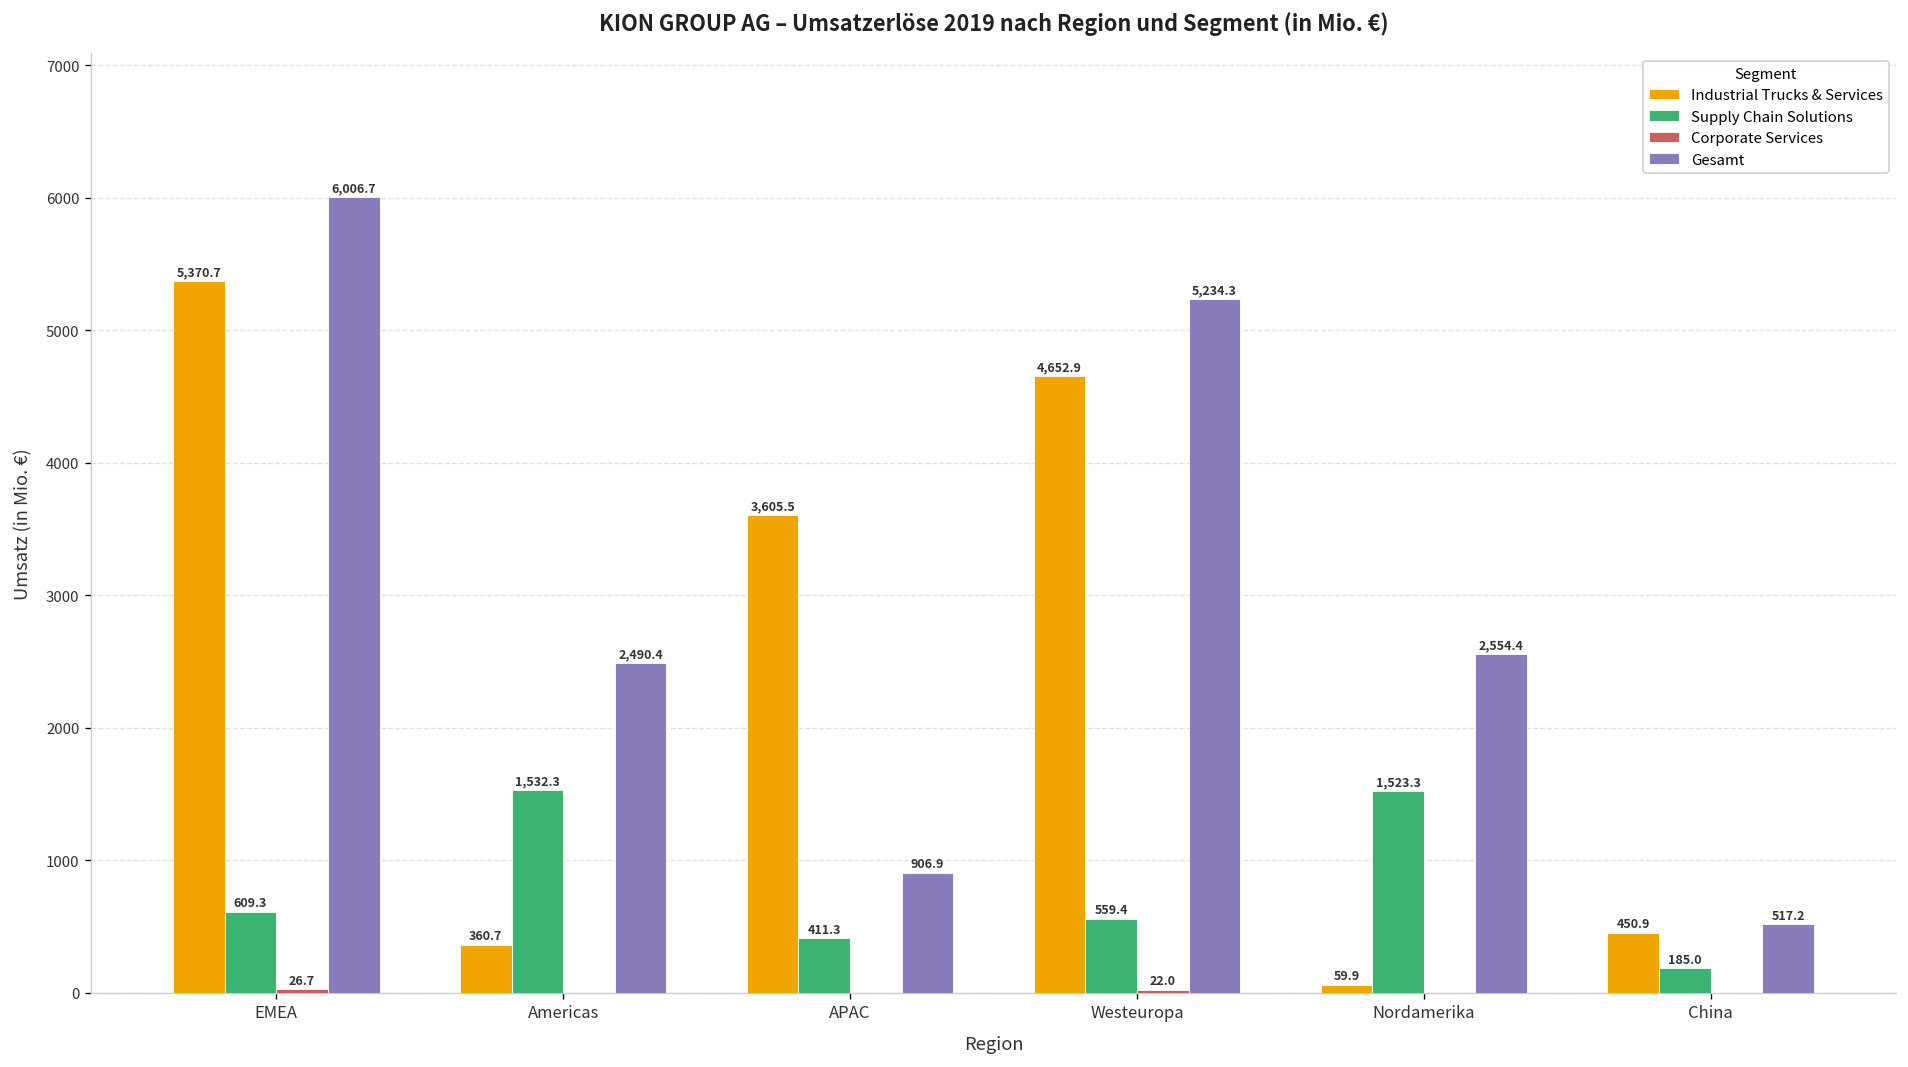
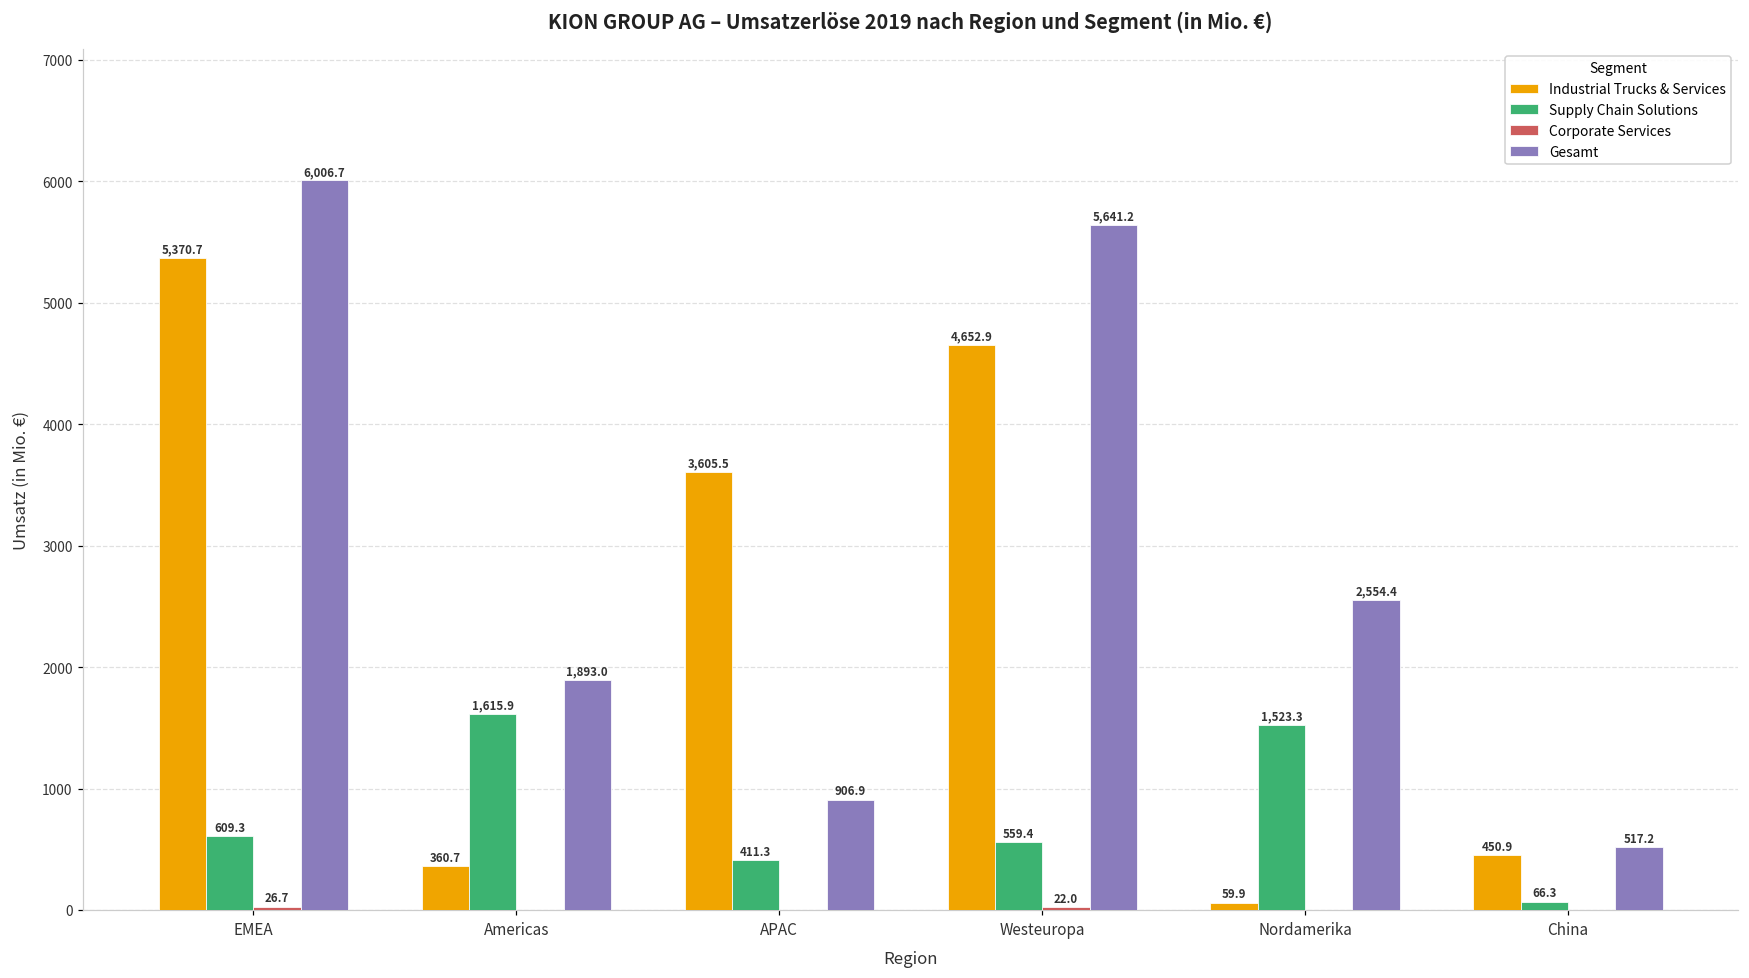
  {
    "Industrial Trucks & Services": {
      "EMEA": "5,370.7",
      "Americas": "360.7",
      "APAC": "3,605.5",
      "Westeuropa": "4,652.9",
      "Nordamerika": "59.9",
      "China": "450.9"
    },
    "Supply Chain Solutions": {
      "EMEA": "609.3",
-     "Americas": "1,532.3",
+     "Americas": "1,615.9",
      "APAC": "411.3",
      "Westeuropa": "559.4",
      "Nordamerika": "1,523.3",
-     "China": "185.0"
+     "China": "66.3"
    },
    "Corporate Services": {
      "EMEA": "26.7",
      "Westeuropa": "22.0"
    },
    "Gesamt": {
      "EMEA": "6,006.7",
-     "Americas": "2,490.4",
+     "Americas": "1,893.0",
      "APAC": "906.9",
-     "Westeuropa": "5,234.3",
+     "Westeuropa": "5,641.2",
      "Nordamerika": "2,554.4",
      "China": "517.2"
    }
  }
